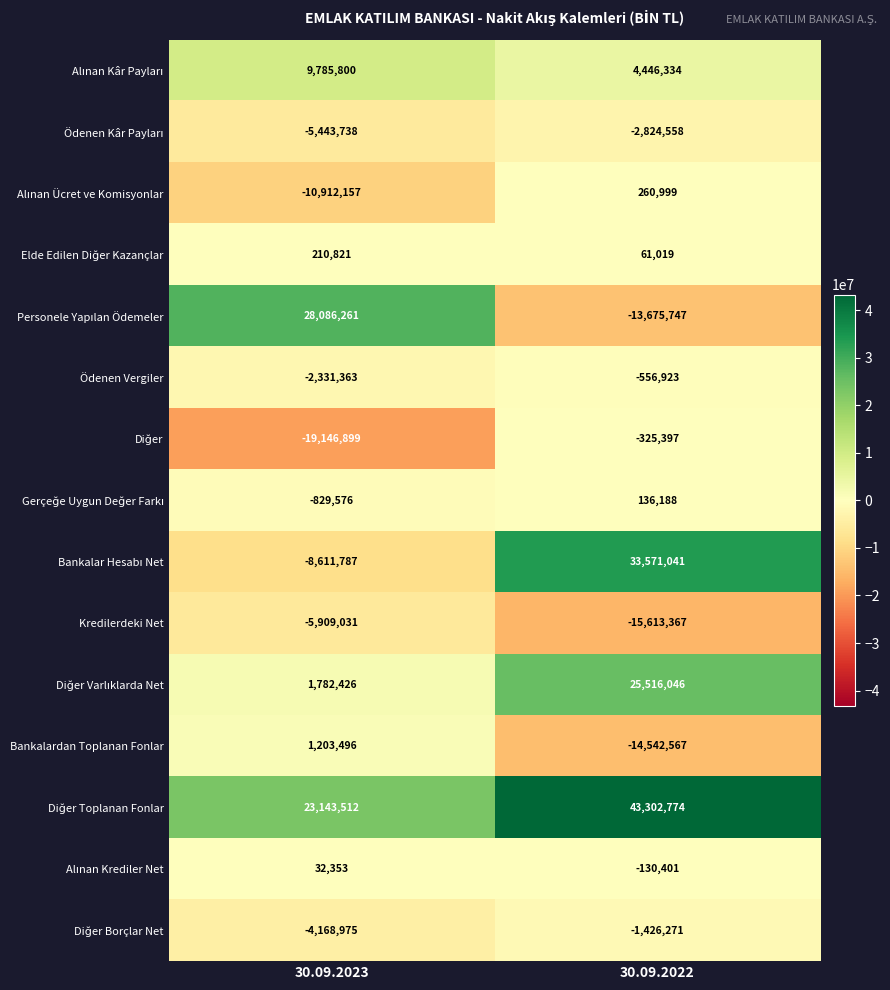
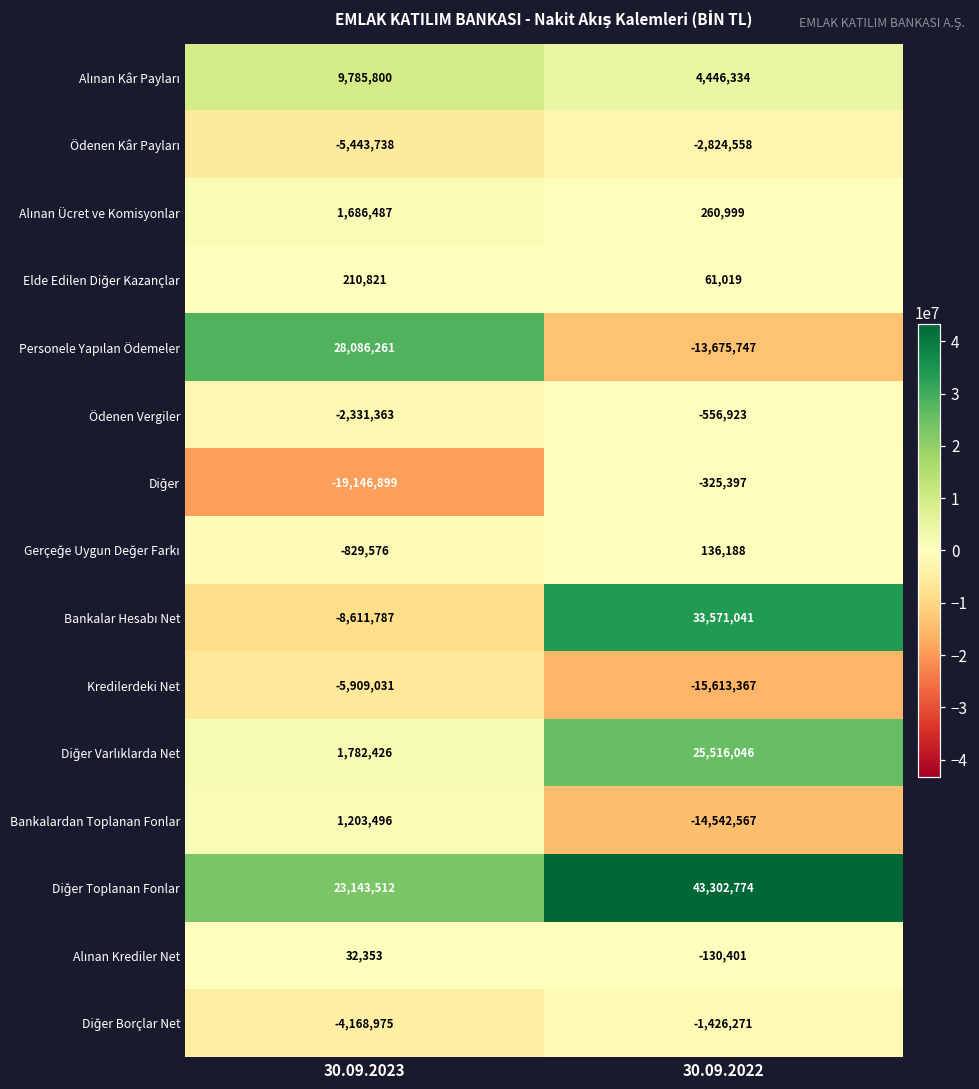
  {
    "Alınan Kâr Payları": {
      "30.09.2023": "9,785,800",
      "30.09.2022": "4,446,334"
    },
    "Ödenen Kâr Payları": {
      "30.09.2023": "-5,443,738",
      "30.09.2022": "-2,824,558"
    },
    "Alınan Ücret ve Komisyonlar": {
-     "30.09.2023": "-10,912,157",
+     "30.09.2023": "1,686,487",
      "30.09.2022": "260,999"
    },
    "Elde Edilen Diğer Kazançlar": {
      "30.09.2023": "210,821",
      "30.09.2022": "61,019"
    },
    "Personele Yapılan Ödemeler": {
      "30.09.2023": "28,086,261",
      "30.09.2022": "-13,675,747"
    },
    "Ödenen Vergiler": {
      "30.09.2023": "-2,331,363",
      "30.09.2022": "-556,923"
    },
    "Diğer": {
      "30.09.2023": "-19,146,899",
      "30.09.2022": "-325,397"
    },
    "Gerçeğe Uygun Değer Farkı": {
      "30.09.2023": "-829,576",
      "30.09.2022": "136,188"
    },
    "Bankalar Hesabı Net": {
      "30.09.2023": "-8,611,787",
      "30.09.2022": "33,571,041"
    },
    "Kredilerdeki Net": {
      "30.09.2023": "-5,909,031",
      "30.09.2022": "-15,613,367"
    },
    "Diğer Varlıklarda Net": {
      "30.09.2023": "1,782,426",
      "30.09.2022": "25,516,046"
    },
    "Bankalardan Toplanan Fonlar": {
      "30.09.2023": "1,203,496",
      "30.09.2022": "-14,542,567"
    },
    "Diğer Toplanan Fonlar": {
      "30.09.2023": "23,143,512",
      "30.09.2022": "43,302,774"
    },
    "Alınan Krediler Net": {
      "30.09.2023": "32,353",
      "30.09.2022": "-130,401"
    },
    "Diğer Borçlar Net": {
      "30.09.2023": "-4,168,975",
      "30.09.2022": "-1,426,271"
    }
  }
